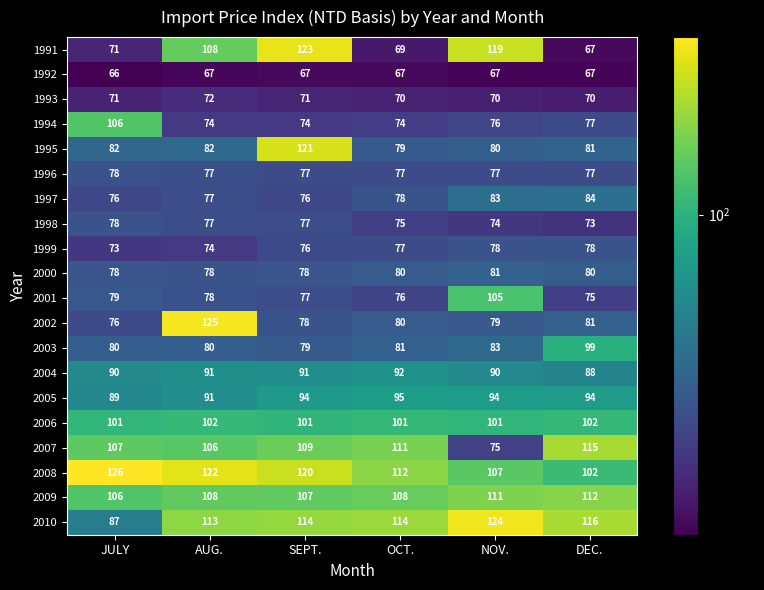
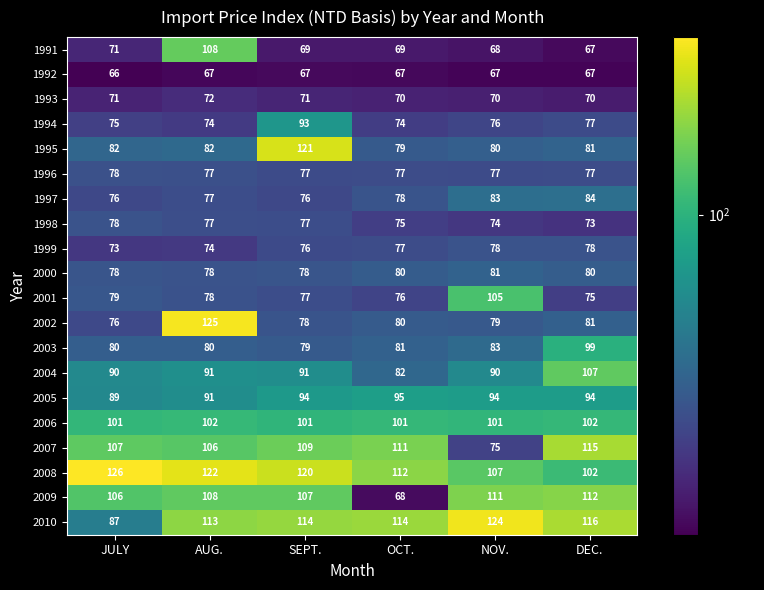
  {
    "1991": {
      "JULY": 71,
      "AUG.": 108,
-     "SEPT.": 123,
+     "SEPT.": 69,
      "OCT.": 69,
-     "NOV.": 119,
+     "NOV.": 68,
      "DEC.": 67
    },
    "1992": {
      "JULY": 66,
      "AUG.": 67,
      "SEPT.": 67,
      "OCT.": 67,
      "NOV.": 67,
      "DEC.": 67
    },
    "1993": {
      "JULY": 71,
      "AUG.": 72,
      "SEPT.": 71,
      "OCT.": 70,
      "NOV.": 70,
      "DEC.": 70
    },
    "1994": {
-     "JULY": 106,
+     "JULY": 75,
      "AUG.": 74,
-     "SEPT.": 74,
+     "SEPT.": 93,
      "OCT.": 74,
      "NOV.": 76,
      "DEC.": 77
    },
    "1995": {
      "JULY": 82,
      "AUG.": 82,
      "SEPT.": 121,
      "OCT.": 79,
      "NOV.": 80,
      "DEC.": 81
    },
    "1996": {
      "JULY": 78,
      "AUG.": 77,
      "SEPT.": 77,
      "OCT.": 77,
      "NOV.": 77,
      "DEC.": 77
    },
    "1997": {
      "JULY": 76,
      "AUG.": 77,
      "SEPT.": 76,
      "OCT.": 78,
      "NOV.": 83,
      "DEC.": 84
    },
    "1998": {
      "JULY": 78,
      "AUG.": 77,
      "SEPT.": 77,
      "OCT.": 75,
      "NOV.": 74,
      "DEC.": 73
    },
    "1999": {
      "JULY": 73,
      "AUG.": 74,
      "SEPT.": 76,
      "OCT.": 77,
      "NOV.": 78,
      "DEC.": 78
    },
    "2000": {
      "JULY": 78,
      "AUG.": 78,
      "SEPT.": 78,
      "OCT.": 80,
      "NOV.": 81,
      "DEC.": 80
    },
    "2001": {
      "JULY": 79,
      "AUG.": 78,
      "SEPT.": 77,
      "OCT.": 76,
      "NOV.": 105,
      "DEC.": 75
    },
    "2002": {
      "JULY": 76,
      "AUG.": 125,
      "SEPT.": 78,
      "OCT.": 80,
      "NOV.": 79,
      "DEC.": 81
    },
    "2003": {
      "JULY": 80,
      "AUG.": 80,
      "SEPT.": 79,
      "OCT.": 81,
      "NOV.": 83,
      "DEC.": 99
    },
    "2004": {
      "JULY": 90,
      "AUG.": 91,
      "SEPT.": 91,
-     "OCT.": 92,
+     "OCT.": 82,
      "NOV.": 90,
-     "DEC.": 88
+     "DEC.": 107
    },
    "2005": {
      "JULY": 89,
      "AUG.": 91,
      "SEPT.": 94,
      "OCT.": 95,
      "NOV.": 94,
      "DEC.": 94
    },
    "2006": {
      "JULY": 101,
      "AUG.": 102,
      "SEPT.": 101,
      "OCT.": 101,
      "NOV.": 101,
      "DEC.": 102
    },
    "2007": {
      "JULY": 107,
      "AUG.": 106,
      "SEPT.": 109,
      "OCT.": 111,
      "NOV.": 75,
      "DEC.": 115
    },
    "2008": {
      "JULY": 126,
      "AUG.": 122,
      "SEPT.": 120,
      "OCT.": 112,
      "NOV.": 107,
      "DEC.": 102
    },
    "2009": {
      "JULY": 106,
      "AUG.": 108,
      "SEPT.": 107,
-     "OCT.": 108,
+     "OCT.": 68,
      "NOV.": 111,
      "DEC.": 112
    },
    "2010": {
      "JULY": 87,
      "AUG.": 113,
      "SEPT.": 114,
      "OCT.": 114,
      "NOV.": 124,
      "DEC.": 116
    }
  }
